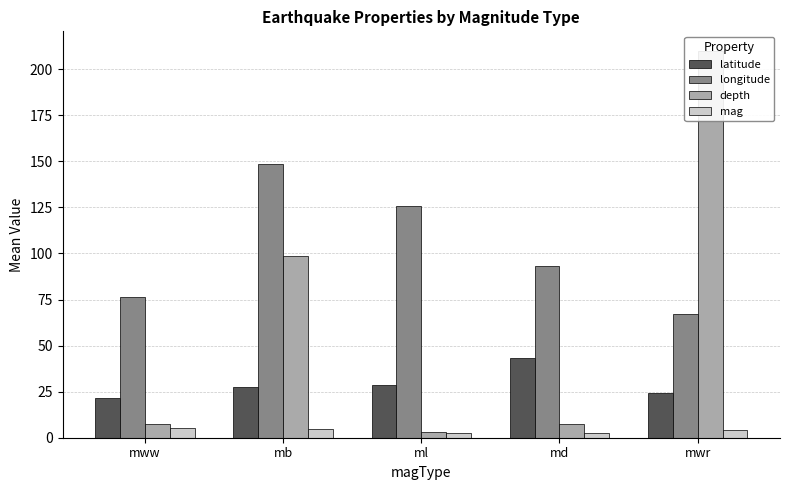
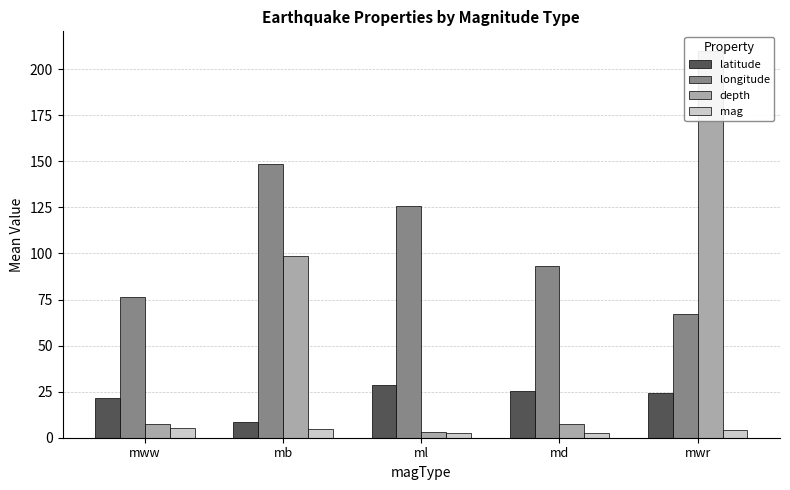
  {
    "latitude": {
      "mww": 22,
-     "mb": 27,
+     "mb": 9,
      "ml": 29,
-     "md": 43,
+     "md": 25,
      "mwr": 24
    }
  }
